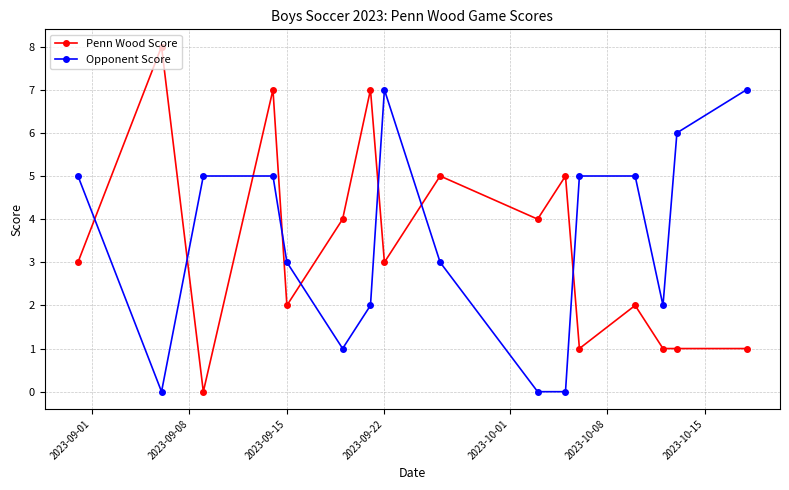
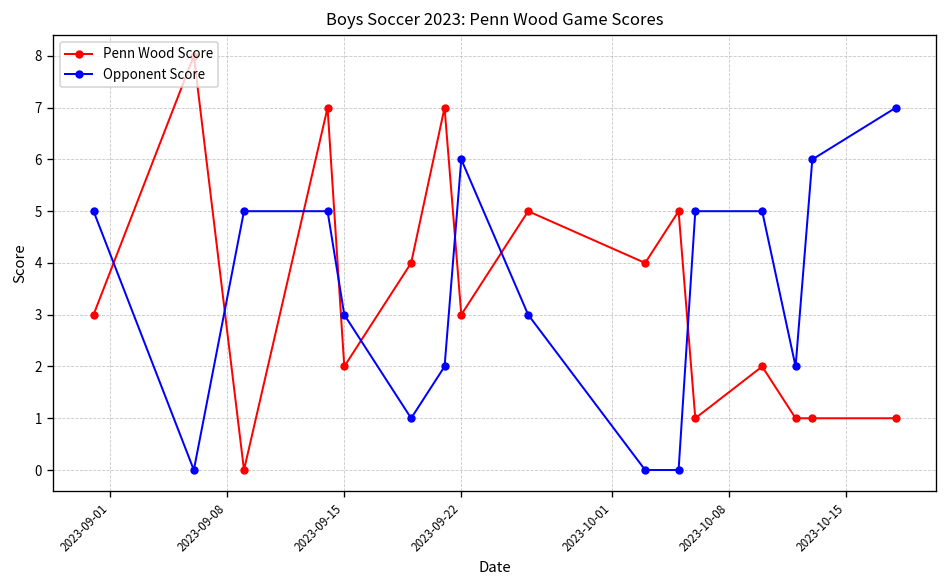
  {
    "Penn Wood Score": {
      "2023-09-15": 2,
      "2023-09-22": 3
    },
    "Opponent Score": {
      "2023-09-15": 3,
-     "2023-09-22": 7
+     "2023-09-22": 6
    }
  }
